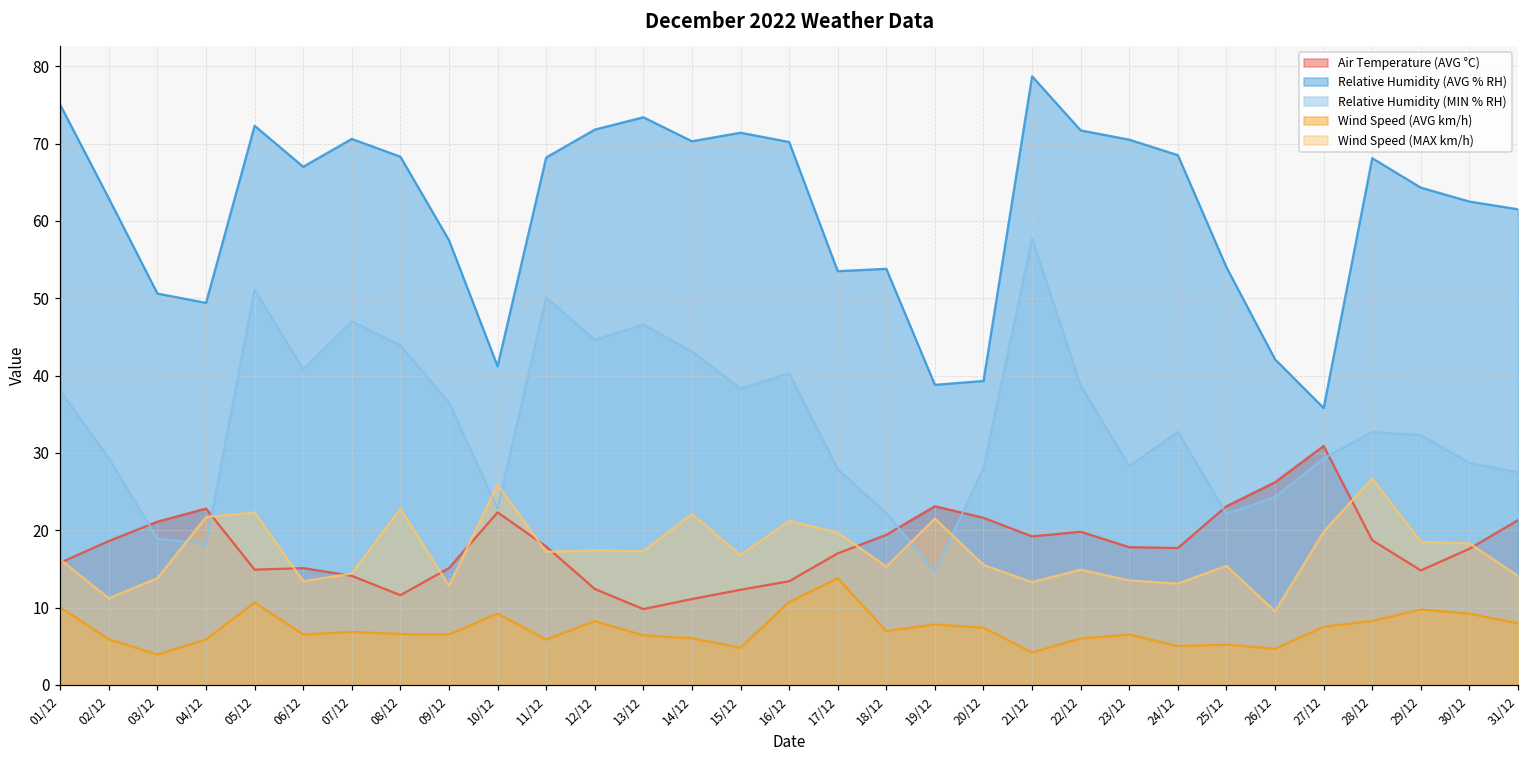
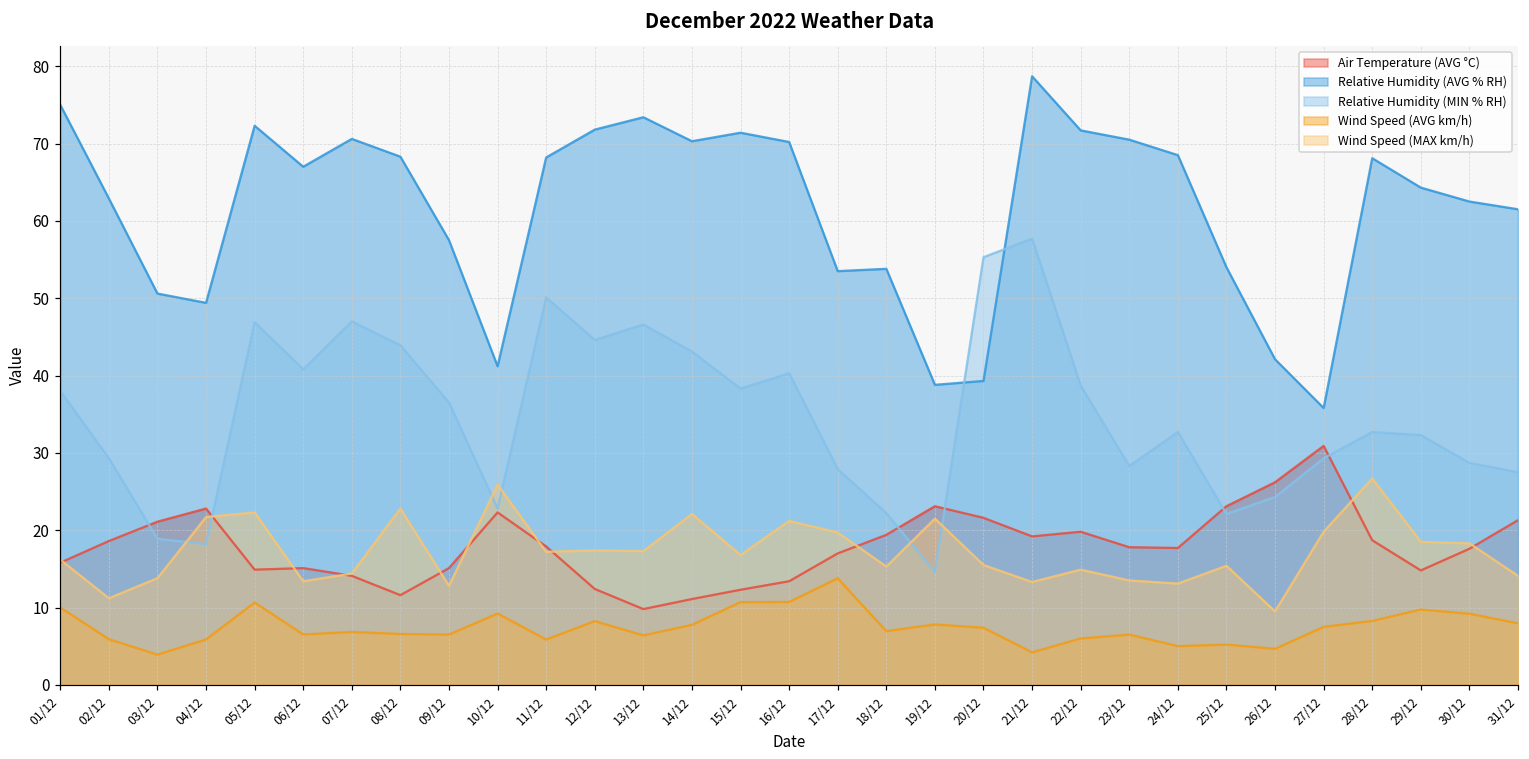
  {
    "Air Temperature (AVG °C)": {
      "01/12": 16,
      "02/12": 19,
      "03/12": 21,
      "04/12": 23,
      "05/12": 15,
      "06/12": 15,
      "08/12": 12,
      "09/12": 15,
      "10/12": 22,
      "11/12": 18,
      "12/12": 12,
      "13/12": 10,
      "14/12": 11,
      "15/12": 12,
      "16/12": 13,
      "17/12": 17,
      "18/12": 19,
      "19/12": 23,
      "20/12": 22,
      "21/12": 19,
      "22/12": 20,
      "23/12": 18,
      "24/12": 18,
      "25/12": 23,
      "26/12": 26,
      "27/12": 31,
      "28/12": 19,
      "29/12": 15,
      "30/12": 18,
      "31/12": 21
    },
    "Relative Humidity (AVG % RH)": {
      "01/12": 75,
      "02/12": 63,
      "03/12": 51,
      "04/12": 49,
      "05/12": 72,
      "06/12": 67,
      "07/12": 71,
      "08/12": 68,
      "09/12": 58,
      "10/12": 41,
      "11/12": 68,
      "12/12": 72,
      "13/12": 73,
      "14/12": 70,
      "15/12": 71,
      "16/12": 70,
      "17/12": 54,
      "18/12": 54,
      "19/12": 39,
      "20/12": 39,
      "21/12": 79,
      "22/12": 72,
      "23/12": 71,
      "24/12": 69,
      "25/12": 54,
      "26/12": 42,
      "27/12": 36,
      "28/12": 68,
      "29/12": 64,
      "30/12": 63,
      "31/12": 62
    },
    "Relative Humidity (MIN % RH)": {
      "01/12": 38,
      "02/12": 29,
      "03/12": 19,
      "04/12": 18,
-     "05/12": 51,
+     "05/12": 47,
      "06/12": 41,
      "07/12": 47,
      "08/12": 44,
      "09/12": 37,
      "10/12": 23,
      "11/12": 50,
      "12/12": 45,
      "13/12": 47,
      "14/12": 43,
      "15/12": 38,
      "16/12": 40,
      "17/12": 28,
      "18/12": 22,
      "19/12": 15,
-     "20/12": 28,
+     "20/12": 55,
      "21/12": 58,
      "22/12": 39,
      "23/12": 28,
      "24/12": 33,
      "25/12": 22,
      "26/12": 24,
      "27/12": 29,
      "28/12": 33,
      "29/12": 32,
      "30/12": 29,
      "31/12": 28
    },
    "Wind Speed (AVG km/h)": {
      "01/12": 10,
      "02/12": 6,
      "03/12": 4,
      "04/12": 6,
      "05/12": 11,
      "06/12": 7,
      "07/12": 7,
      "08/12": 7,
      "09/12": 7,
      "10/12": 9,
      "11/12": 6,
      "12/12": 8,
      "13/12": 6,
-     "14/12": 6,
-     "15/12": 5,
+     "14/12": 8,
+     "15/12": 11,
      "16/12": 11,
      "17/12": 14,
      "18/12": 7,
      "19/12": 8,
      "20/12": 7,
      "21/12": 4,
      "22/12": 6,
      "23/12": 7,
      "24/12": 5,
      "25/12": 5,
      "26/12": 5,
      "27/12": 8,
      "28/12": 8,
      "29/12": 10,
      "30/12": 9,
      "31/12": 8
    },
    "Wind Speed (MAX km/h)": {
      "01/12": 16,
      "02/12": 11,
      "03/12": 14,
      "04/12": 22,
      "05/12": 22,
      "06/12": 13,
      "08/12": 23,
      "09/12": 13,
      "10/12": 26,
      "11/12": 17,
      "12/12": 17,
      "13/12": 17,
      "14/12": 22,
      "15/12": 17,
      "16/12": 21,
      "17/12": 20,
      "18/12": 15,
      "19/12": 22,
      "20/12": 16,
      "21/12": 13,
      "22/12": 15,
      "23/12": 14,
      "24/12": 13,
      "25/12": 15,
      "26/12": 10,
      "27/12": 20,
      "28/12": 27,
      "29/12": 19,
      "30/12": 18,
      "31/12": 14
    }
  }
